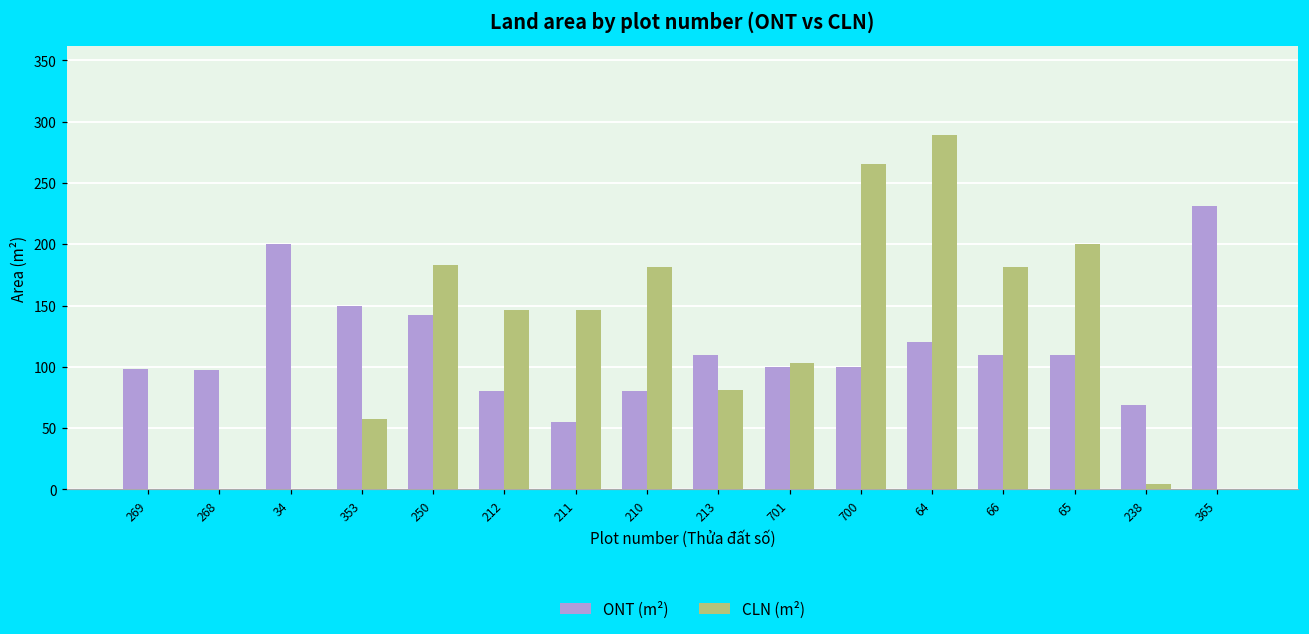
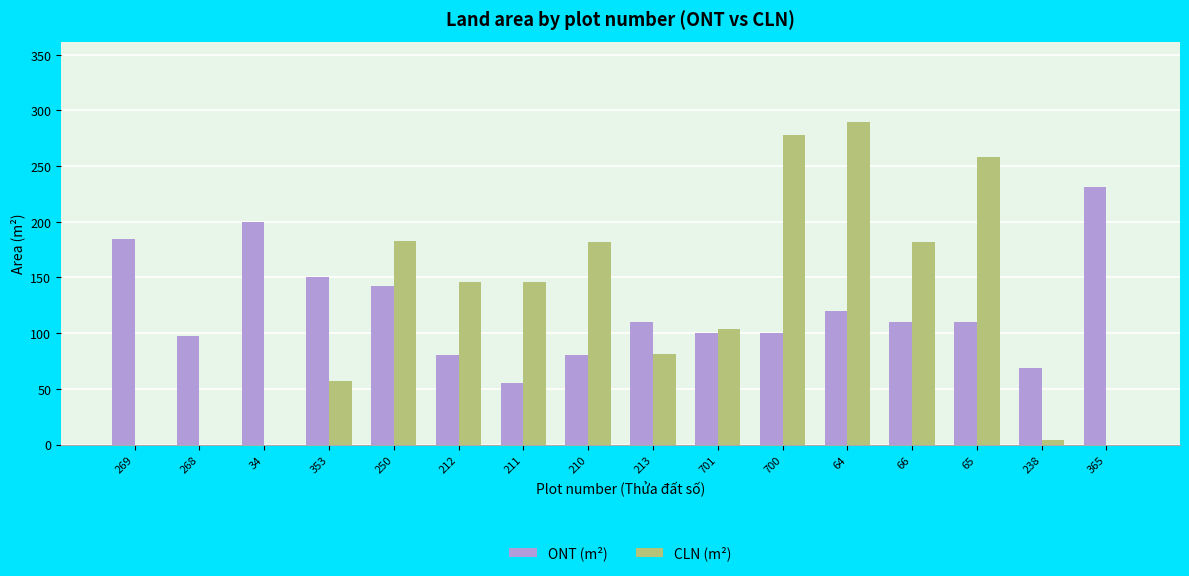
  {
    "ONT (m²)": {
-     "269": 99,
+     "269": 185,
      "268": 97,
      "34": 200,
      "353": 150,
      "250": 142,
      "212": 80,
      "211": 55,
      "210": 80,
      "213": 110,
      "701": 100,
      "700": 100,
      "64": 120,
      "66": 110,
      "65": 110,
      "238": 69,
      "365": 231
    },
    "CLN (m²)": {
      "269": 0,
      "268": 0,
      "34": 0,
      "353": 57,
      "250": 183,
      "212": 146,
      "211": 146,
      "210": 182,
      "213": 81,
      "701": 103,
-     "700": 265,
+     "700": 278,
      "64": 289,
      "66": 182,
-     "65": 200,
+     "65": 259,
      "238": 4,
      "365": 0
    }
  }
